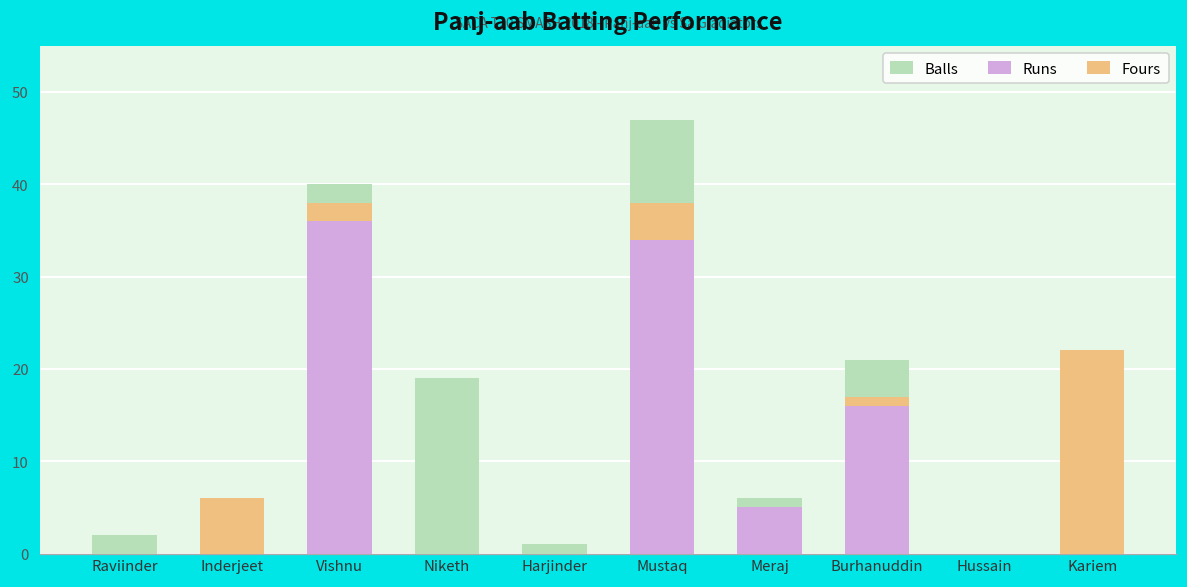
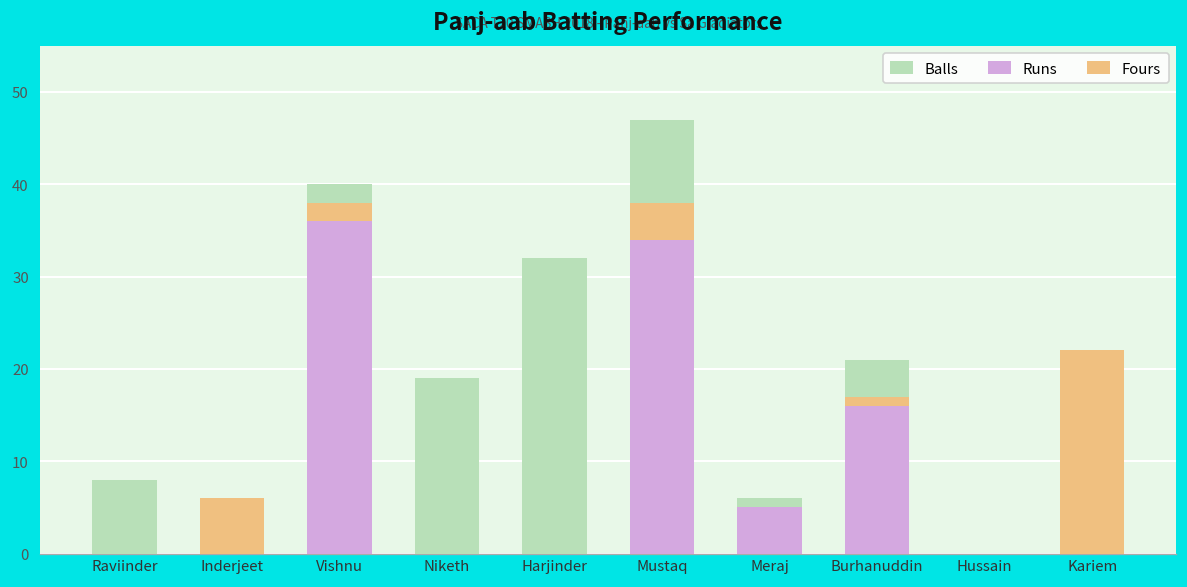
  {
    "Balls": {
-     "Raviinder": 2,
+     "Raviinder": 8,
      "Vishnu": 40,
      "Niketh": 19,
-     "Harjinder": 1,
+     "Harjinder": 32,
      "Mustaq": 47,
      "Meraj": 6,
      "Burhanuddin": 21,
      "Hussain": 0,
      "Kariem": 0
    },
    "Runs": {
      "Raviinder": 0,
      "Inderjeet": 0,
      "Niketh": 0,
      "Harjinder": 0,
      "Hussain": 0,
      "Kariem": 0
    },
    "Fours": {
      "Raviinder": 0,
      "Inderjeet": 6,
      "Niketh": 0,
      "Harjinder": 0,
      "Hussain": 0,
      "Kariem": 22
    }
  }
